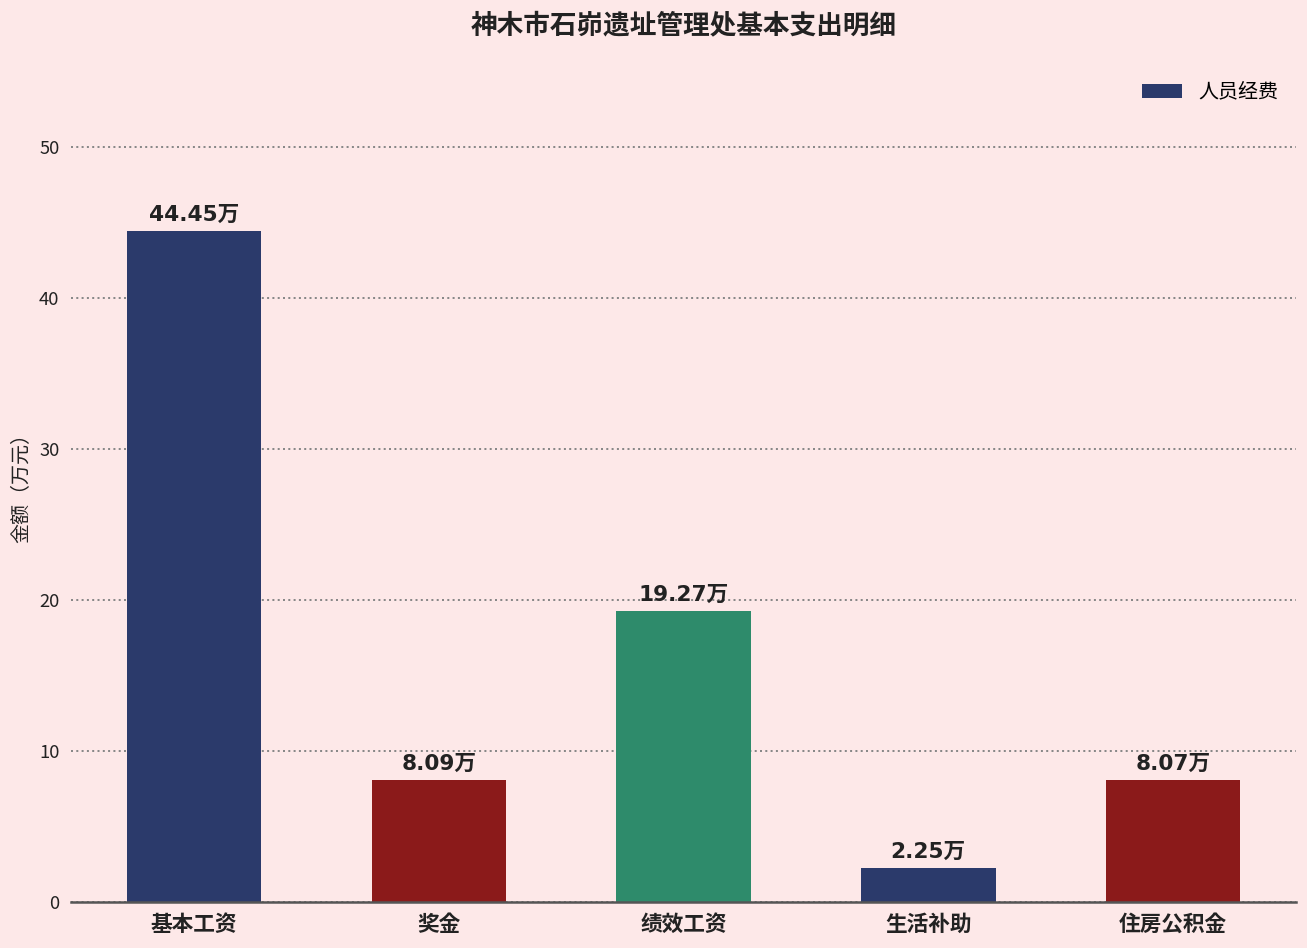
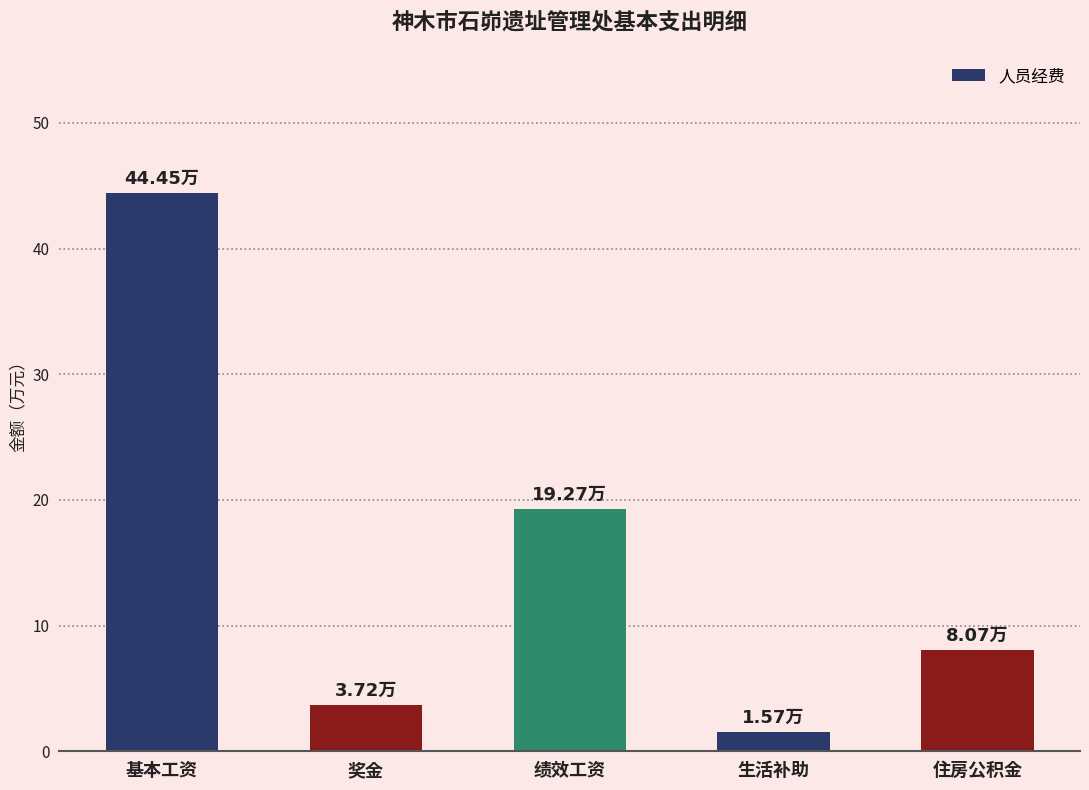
  {
    "基本工资": "44.45万",
-   "奖金": "8.09万",
+   "奖金": "3.72万",
    "绩效工资": "19.27万",
-   "生活补助": "2.25万",
+   "生活补助": "1.57万",
    "住房公积金": "8.07万"
  }
